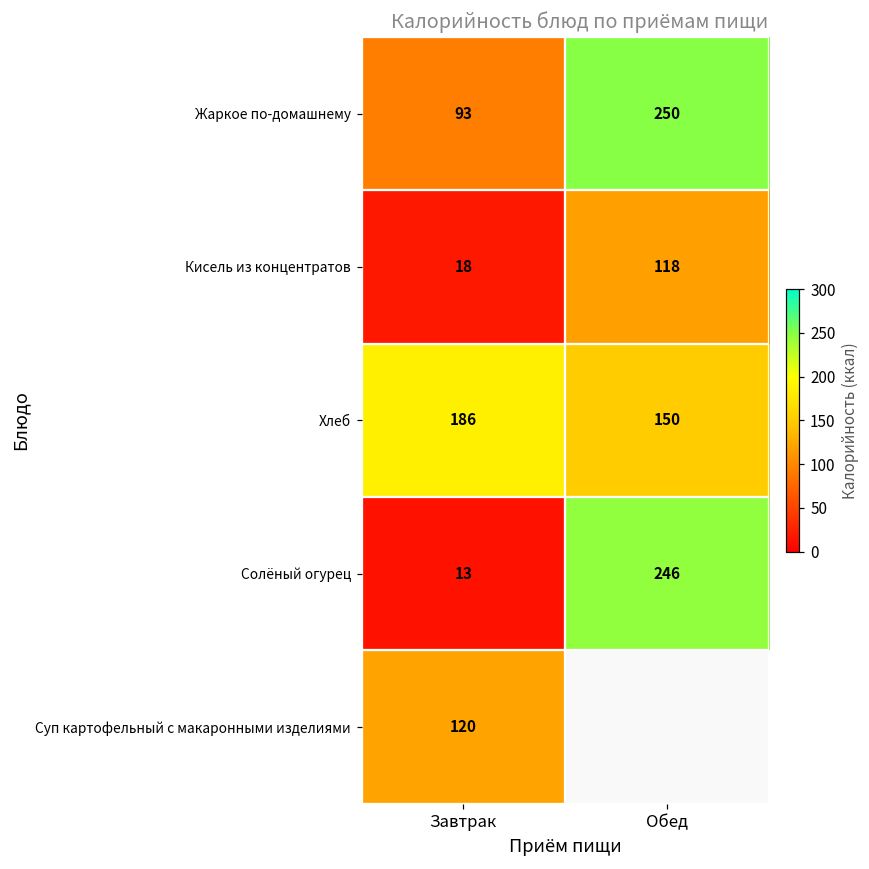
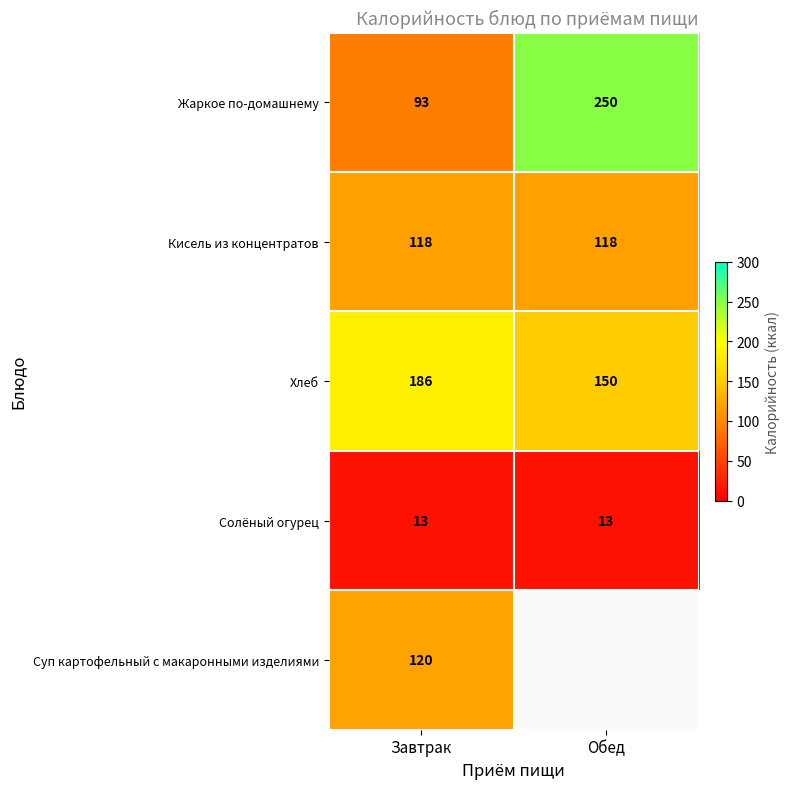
  {
    "Жаркое по-домашнему": {
      "Завтрак": 93,
      "Обед": 250
    },
    "Кисель из концентратов": {
-     "Завтрак": 18,
+     "Завтрак": 118,
      "Обед": 118
    },
    "Хлеб": {
      "Завтрак": 186,
      "Обед": 150
    },
    "Солёный огурец": {
      "Завтрак": 13,
-     "Обед": 246
+     "Обед": 13
    },
    "Суп картофельный с макаронными изделиями": {
      "Завтрак": 120
    }
  }
